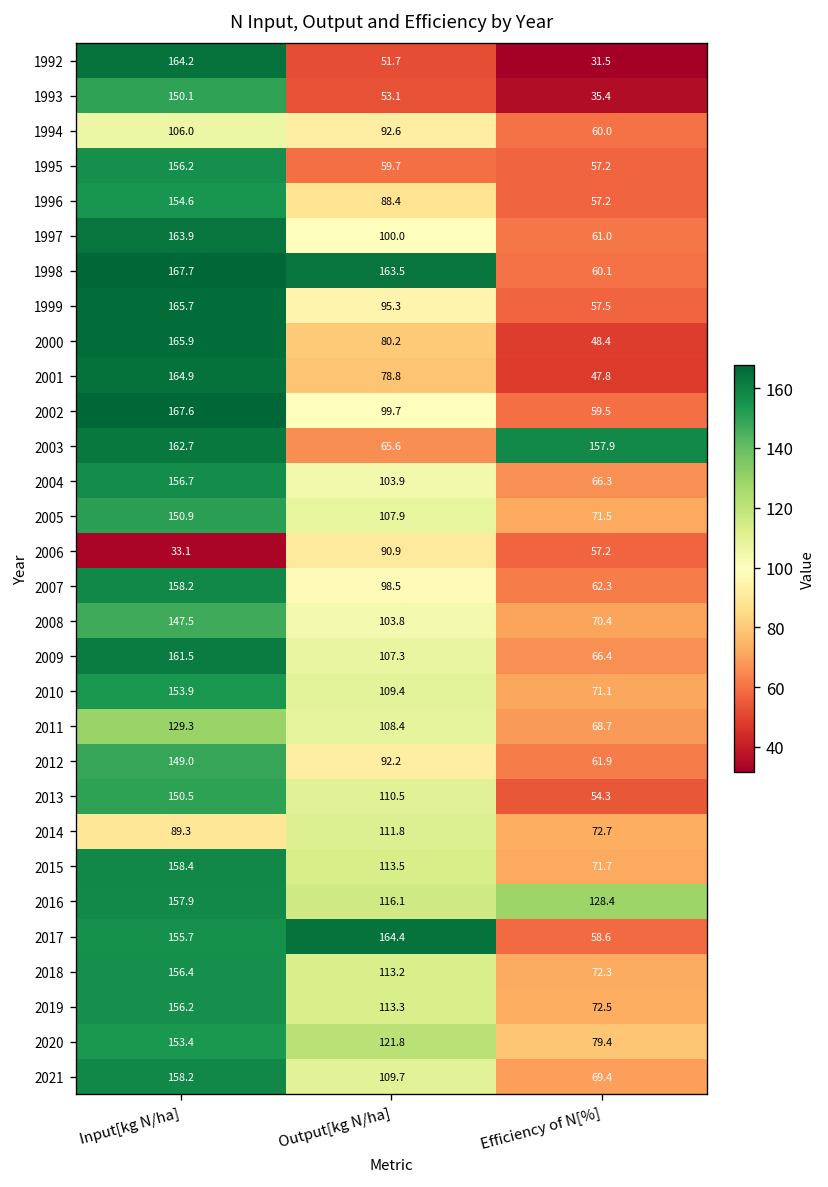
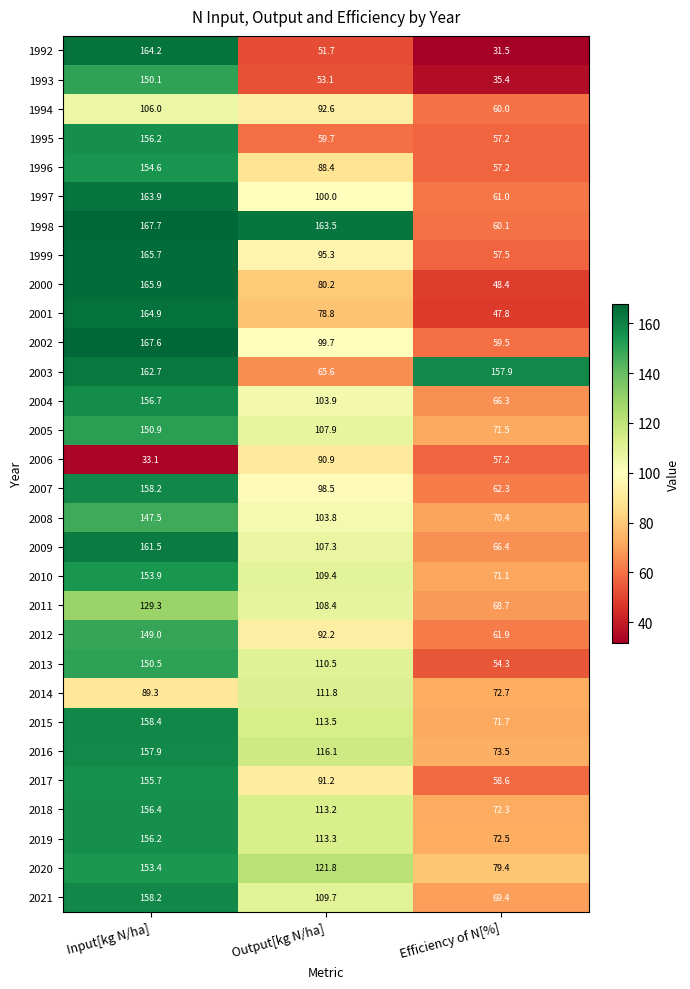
  {
    "1992": {
      "Input[kg N/ha]": 164.2,
      "Output[kg N/ha]": 51.7,
      "Efficiency of N[%]": 31.5
    },
    "1993": {
      "Input[kg N/ha]": 150.1,
      "Output[kg N/ha]": 53.1,
      "Efficiency of N[%]": 35.4
    },
    "1994": {
      "Input[kg N/ha]": 106.0,
      "Output[kg N/ha]": 92.6,
      "Efficiency of N[%]": 60.0
    },
    "1995": {
      "Input[kg N/ha]": 156.2,
      "Output[kg N/ha]": 59.7,
      "Efficiency of N[%]": 57.2
    },
    "1996": {
      "Input[kg N/ha]": 154.6,
      "Output[kg N/ha]": 88.4,
      "Efficiency of N[%]": 57.2
    },
    "1997": {
      "Input[kg N/ha]": 163.9,
      "Output[kg N/ha]": 100.0,
      "Efficiency of N[%]": 61.0
    },
    "1998": {
      "Input[kg N/ha]": 167.7,
      "Output[kg N/ha]": 163.5,
      "Efficiency of N[%]": 60.1
    },
    "1999": {
      "Input[kg N/ha]": 165.7,
      "Output[kg N/ha]": 95.3,
      "Efficiency of N[%]": 57.5
    },
    "2000": {
      "Input[kg N/ha]": 165.9,
      "Output[kg N/ha]": 80.2,
      "Efficiency of N[%]": 48.4
    },
    "2001": {
      "Input[kg N/ha]": 164.9,
      "Output[kg N/ha]": 78.8,
      "Efficiency of N[%]": 47.8
    },
    "2002": {
      "Input[kg N/ha]": 167.6,
      "Output[kg N/ha]": 99.7,
      "Efficiency of N[%]": 59.5
    },
    "2003": {
      "Input[kg N/ha]": 162.7,
      "Output[kg N/ha]": 65.6,
      "Efficiency of N[%]": 157.9
    },
    "2004": {
      "Input[kg N/ha]": 156.7,
      "Output[kg N/ha]": 103.9,
      "Efficiency of N[%]": 66.3
    },
    "2005": {
      "Input[kg N/ha]": 150.9,
      "Output[kg N/ha]": 107.9,
      "Efficiency of N[%]": 71.5
    },
    "2006": {
      "Input[kg N/ha]": 33.1,
      "Output[kg N/ha]": 90.9,
      "Efficiency of N[%]": 57.2
    },
    "2007": {
      "Input[kg N/ha]": 158.2,
      "Output[kg N/ha]": 98.5,
      "Efficiency of N[%]": 62.3
    },
    "2008": {
      "Input[kg N/ha]": 147.5,
      "Output[kg N/ha]": 103.8,
      "Efficiency of N[%]": 70.4
    },
    "2009": {
      "Input[kg N/ha]": 161.5,
      "Output[kg N/ha]": 107.3,
      "Efficiency of N[%]": 66.4
    },
    "2010": {
      "Input[kg N/ha]": 153.9,
      "Output[kg N/ha]": 109.4,
      "Efficiency of N[%]": 71.1
    },
    "2011": {
      "Input[kg N/ha]": 129.3,
      "Output[kg N/ha]": 108.4,
      "Efficiency of N[%]": 68.7
    },
    "2012": {
      "Input[kg N/ha]": 149.0,
      "Output[kg N/ha]": 92.2,
      "Efficiency of N[%]": 61.9
    },
    "2013": {
      "Input[kg N/ha]": 150.5,
      "Output[kg N/ha]": 110.5,
      "Efficiency of N[%]": 54.3
    },
    "2014": {
      "Input[kg N/ha]": 89.3,
      "Output[kg N/ha]": 111.8,
      "Efficiency of N[%]": 72.7
    },
    "2015": {
      "Input[kg N/ha]": 158.4,
      "Output[kg N/ha]": 113.5,
      "Efficiency of N[%]": 71.7
    },
    "2016": {
      "Input[kg N/ha]": 157.9,
      "Output[kg N/ha]": 116.1,
-     "Efficiency of N[%]": 128.4
+     "Efficiency of N[%]": 73.5
    },
    "2017": {
      "Input[kg N/ha]": 155.7,
-     "Output[kg N/ha]": 164.4,
+     "Output[kg N/ha]": 91.2,
      "Efficiency of N[%]": 58.6
    },
    "2018": {
      "Input[kg N/ha]": 156.4,
      "Output[kg N/ha]": 113.2,
      "Efficiency of N[%]": 72.3
    },
    "2019": {
      "Input[kg N/ha]": 156.2,
      "Output[kg N/ha]": 113.3,
      "Efficiency of N[%]": 72.5
    },
    "2020": {
      "Input[kg N/ha]": 153.4,
      "Output[kg N/ha]": 121.8,
      "Efficiency of N[%]": 79.4
    },
    "2021": {
      "Input[kg N/ha]": 158.2,
      "Output[kg N/ha]": 109.7,
      "Efficiency of N[%]": 69.4
    }
  }
